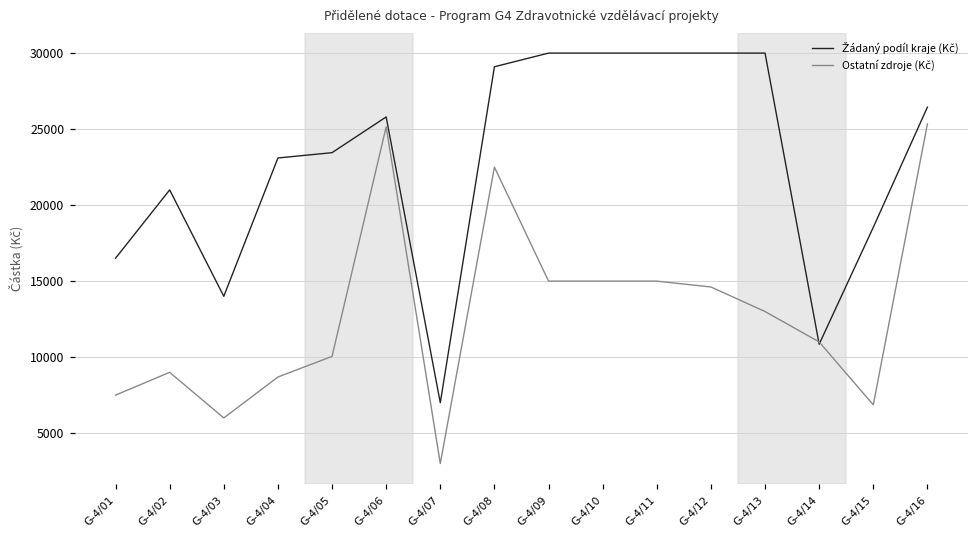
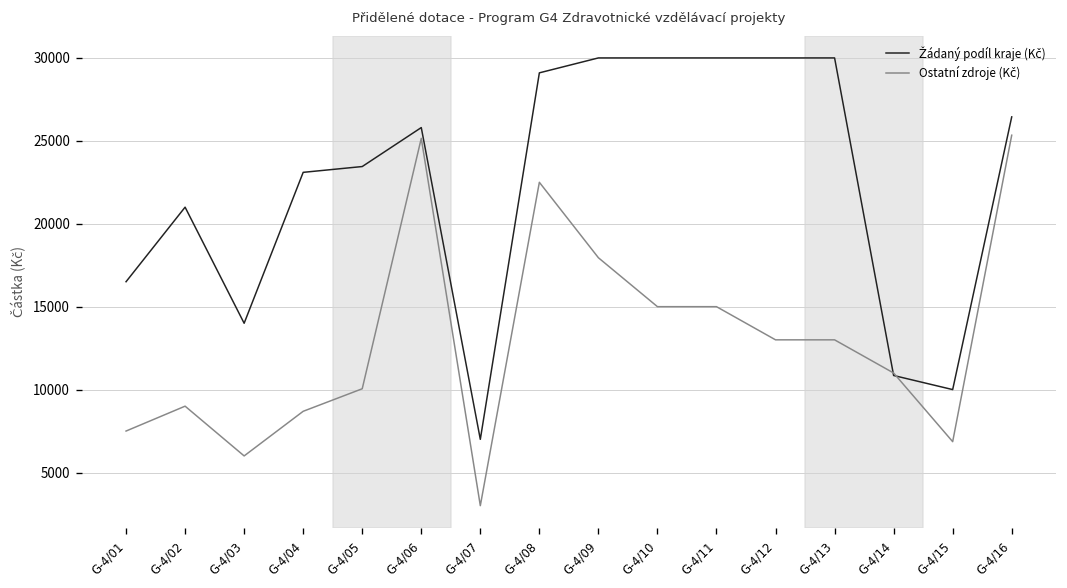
  {
    "Žádaný podíl kraje (Kč)": {
      "G-4/01": 16500,
      "G-4/02": 21000,
      "G-4/03": 14000,
      "G-4/04": 23100,
      "G-4/05": 23500,
      "G-4/06": 25800,
      "G-4/07": 7000,
      "G-4/08": 29100,
      "G-4/09": 30000,
      "G-4/10": 30000,
      "G-4/11": 30000,
      "G-4/12": 30000,
      "G-4/13": 30000,
-     "G-4/15": 18500,
+     "G-4/15": 10000,
      "G-4/16": 26400
    },
    "Ostatní zdroje (Kč)": {
      "G-4/01": 7500,
      "G-4/02": 9000,
      "G-4/03": 6000,
      "G-4/04": 8700,
      "G-4/05": 10100,
      "G-4/06": 25200,
      "G-4/07": 3000,
      "G-4/08": 22500,
-     "G-4/09": 15000,
+     "G-4/09": 18000,
      "G-4/10": 15000,
      "G-4/11": 15000,
-     "G-4/12": 14600,
+     "G-4/12": 13000,
      "G-4/13": 13000,
      "G-4/15": 6900,
      "G-4/16": 25300
    }
  }
